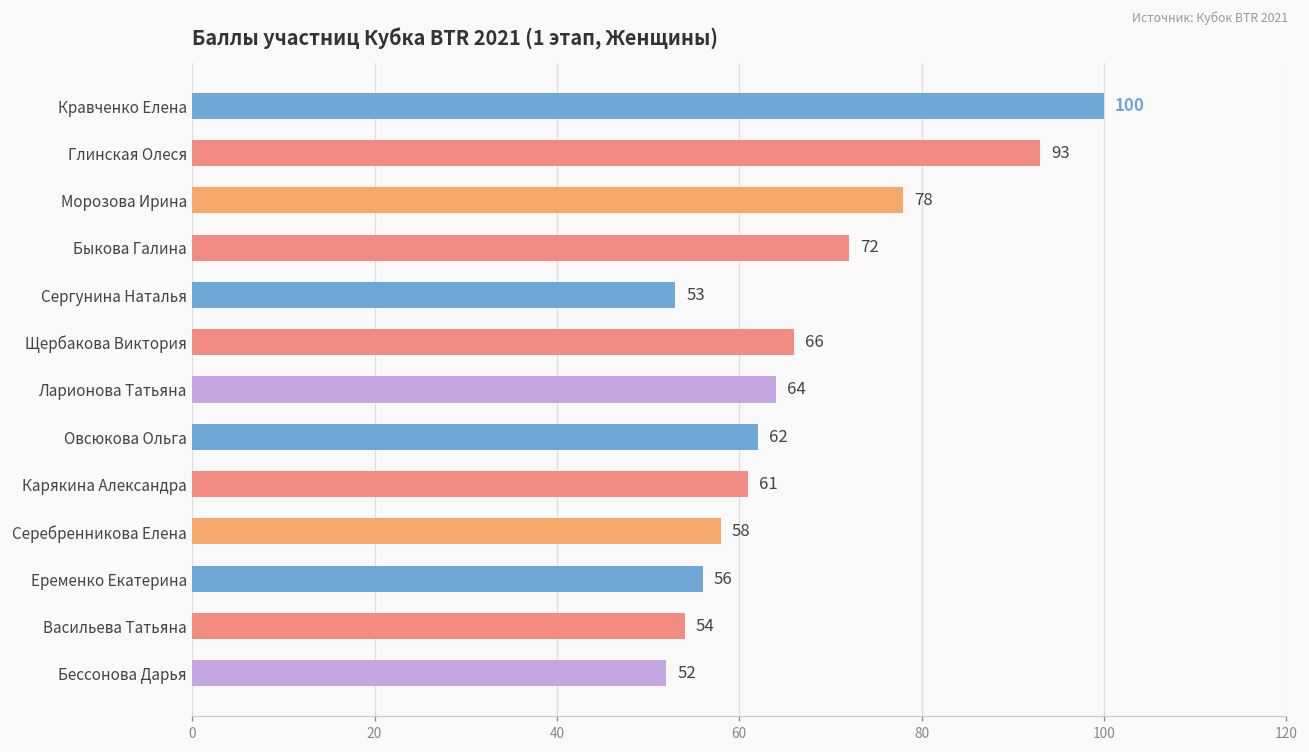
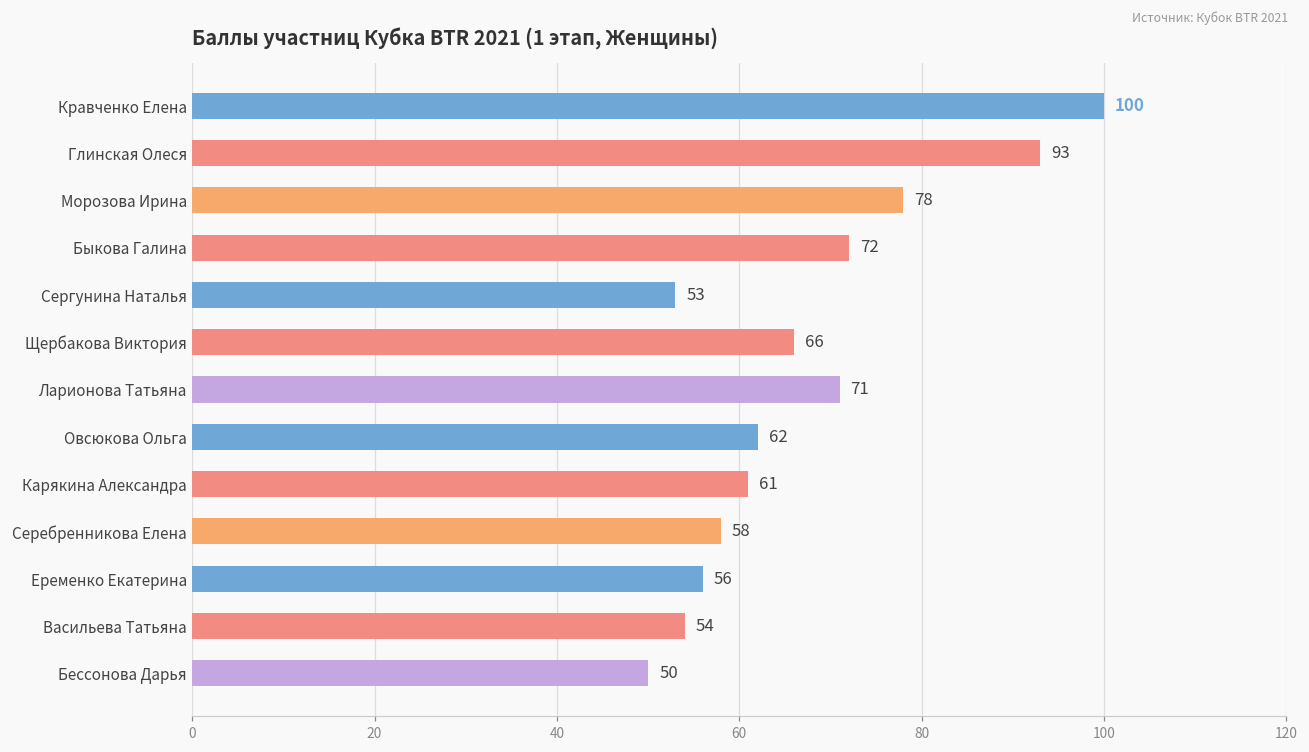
  {
    "Кравченко Елена": 100,
    "Глинская Олеся": 93,
    "Морозова Ирина": 78,
    "Быкова Галина": 72,
    "Сергунина Наталья": 53,
    "Щербакова Виктория": 66,
-   "Ларионова Татьяна": 64,
+   "Ларионова Татьяна": 71,
    "Овсюкова Ольга": 62,
    "Карякина Александра": 61,
    "Серебренникова Елена": 58,
    "Еременко Екатерина": 56,
    "Васильева Татьяна": 54,
-   "Бессонова Дарья": 52
+   "Бессонова Дарья": 50
  }
